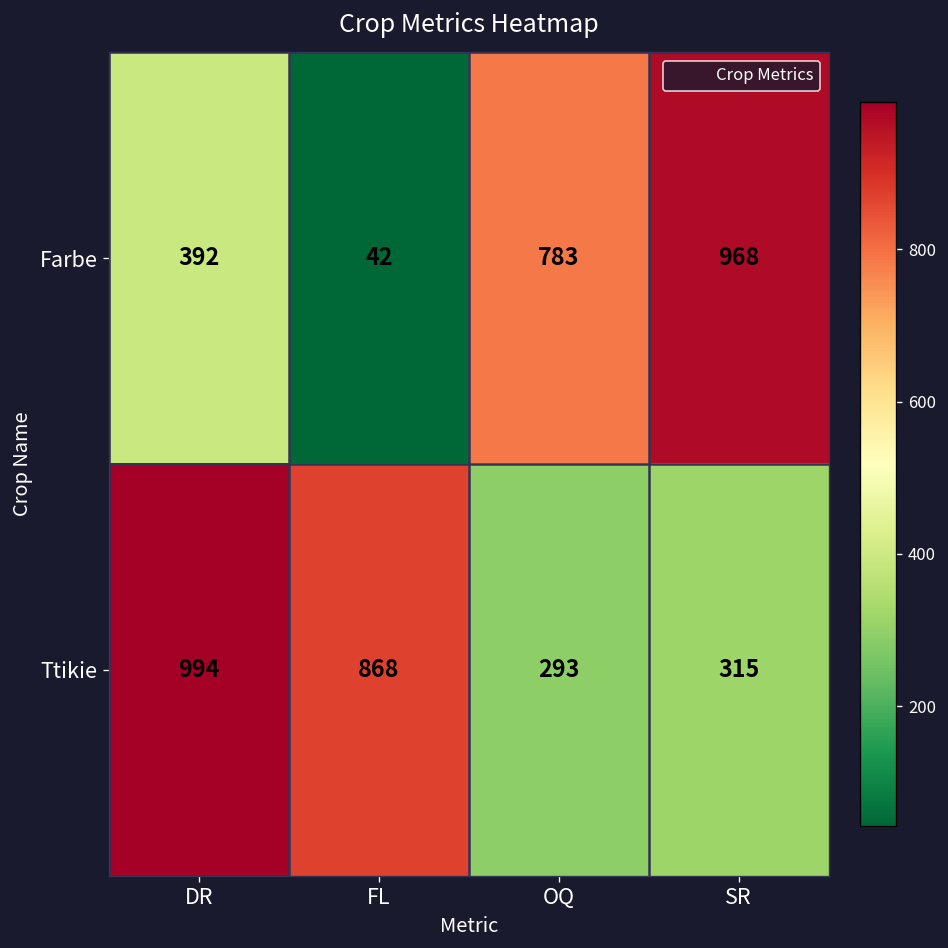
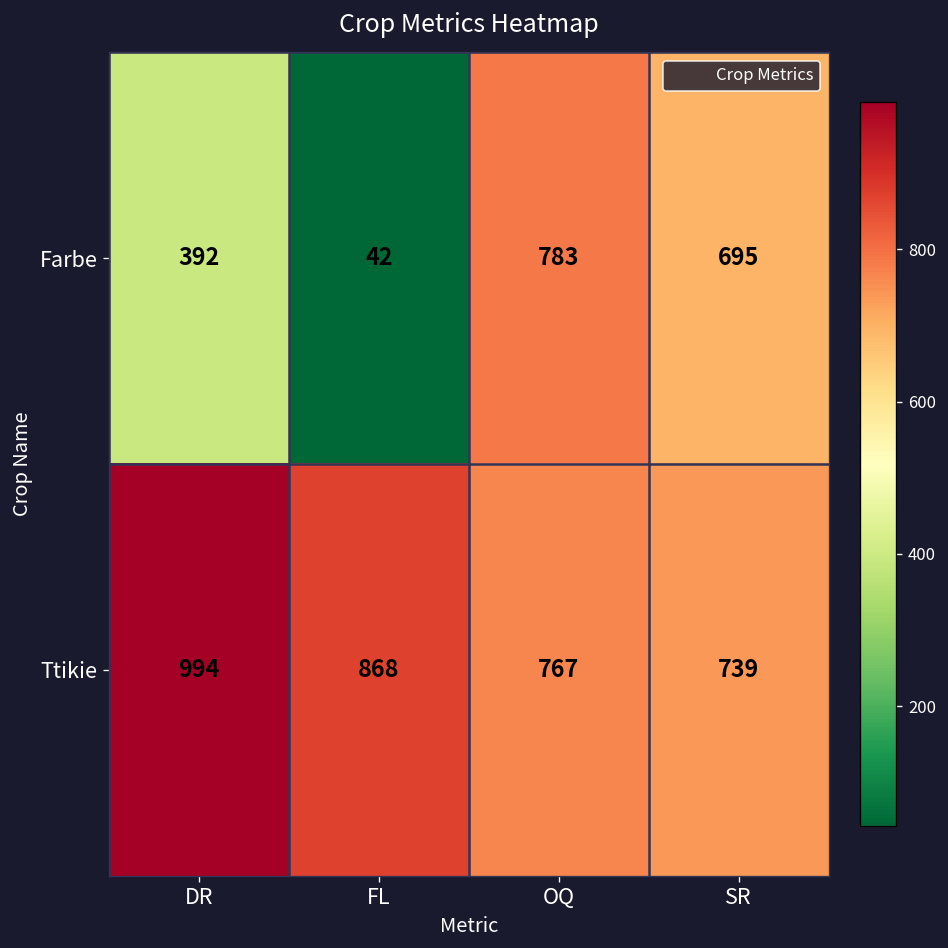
  {
    "Farbe": {
      "DR": 392,
      "FL": 42,
      "OQ": 783,
-     "SR": 968
+     "SR": 695
    },
    "Ttikie": {
      "DR": 994,
      "FL": 868,
-     "OQ": 293,
-     "SR": 315
+     "OQ": 767,
+     "SR": 739
    }
  }
